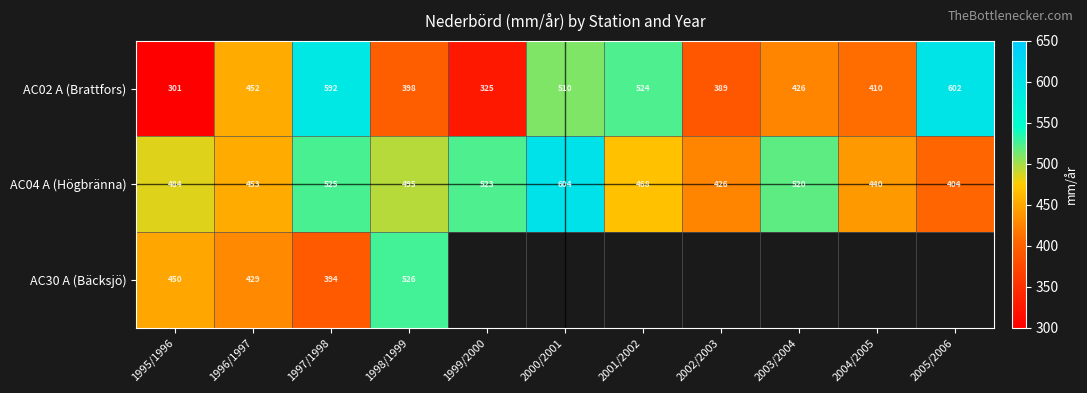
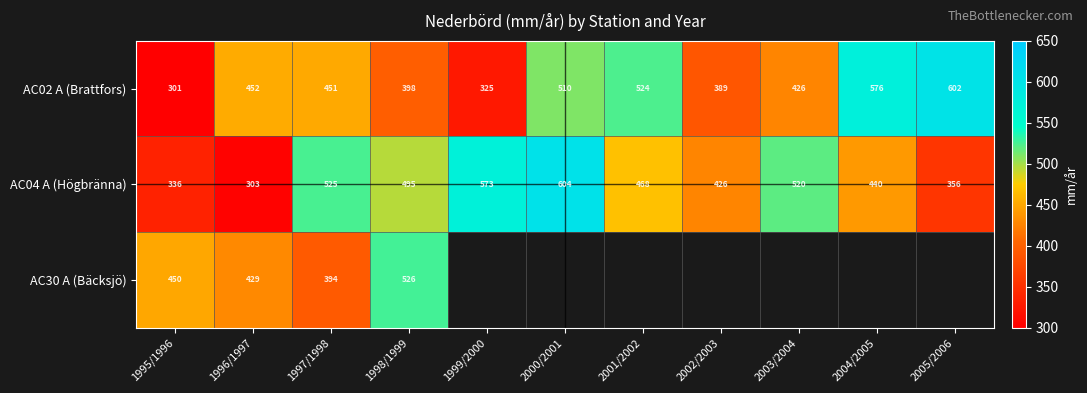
  {
    "AC02 A (Brattfors)": {
      "1995/1996": 301,
      "1996/1997": 452,
-     "1997/1998": 592,
+     "1997/1998": 451,
      "1998/1999": 398,
      "1999/2000": 325,
      "2000/2001": 510,
      "2001/2002": 524,
      "2002/2003": 389,
      "2003/2004": 426,
-     "2004/2005": 410,
+     "2004/2005": 576,
      "2005/2006": 602
    },
    "AC04 A (Högbränna)": {
-     "1995/1996": 484,
-     "1996/1997": 453,
+     "1995/1996": 336,
+     "1996/1997": 303,
      "1997/1998": 525,
      "1998/1999": 495,
-     "1999/2000": 523,
+     "1999/2000": 573,
      "2000/2001": 604,
      "2001/2002": 468,
      "2002/2003": 426,
      "2003/2004": 520,
      "2004/2005": 440,
-     "2005/2006": 404
+     "2005/2006": 356
    },
    "AC30 A (Bäcksjö)": {
      "1995/1996": 450,
      "1996/1997": 429,
      "1997/1998": 394,
      "1998/1999": 526
    }
  }
